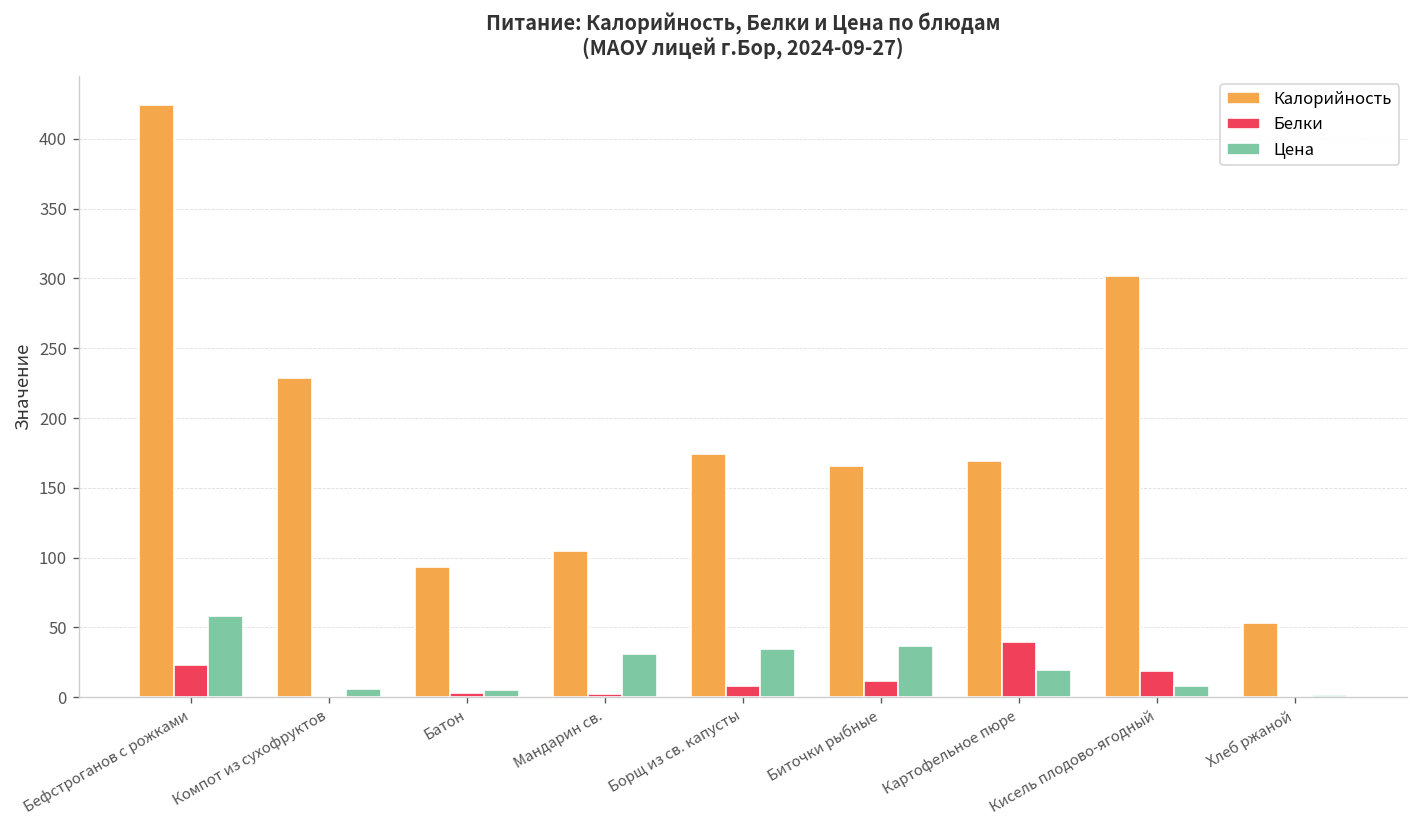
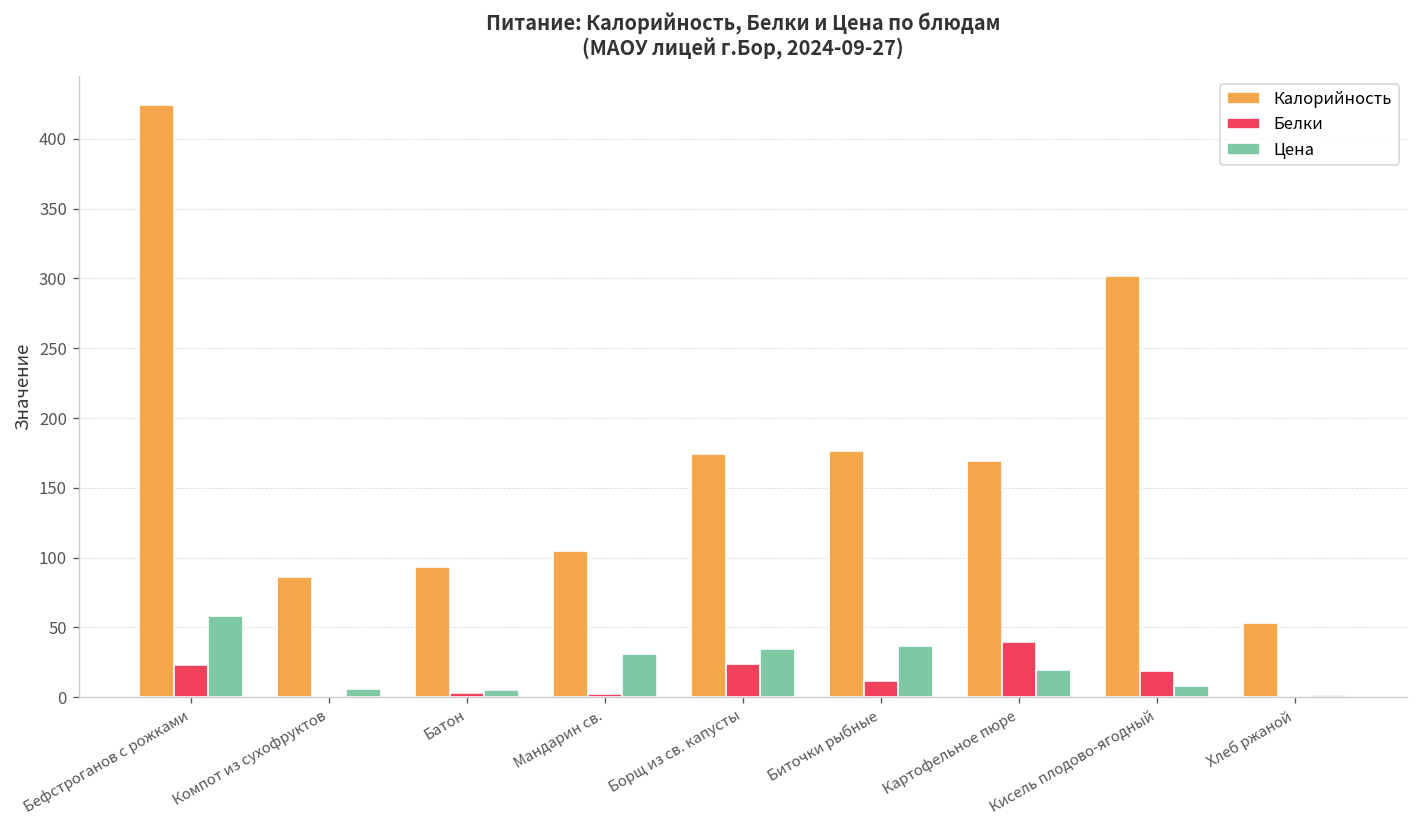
  {
    "Калорийность": {
      "Бефстроганов с рожками": 424,
-     "Компот из сухофруктов": 229,
+     "Компот из сухофруктов": 86,
      "Батон": 94,
      "Мандарин св.": 105,
      "Борщ из св. капусты": 174,
-     "Биточки рыбные": 165,
+     "Биточки рыбные": 176,
      "Картофельное пюре": 169,
      "Кисель плодово-ягодный": 302,
      "Хлеб ржаной": 53
    },
    "Белки": {
      "Бефстроганов с рожками": 23,
      "Батон": 3,
-     "Борщ из св. капусты": 8,
+     "Борщ из св. капусты": 24,
      "Биточки рыбные": 12,
      "Картофельное пюре": 40,
      "Кисель плодово-ягодный": 19
    },
    "Цена": {
      "Бефстроганов с рожками": 58,
      "Компот из сухофруктов": 6,
      "Батон": 5,
      "Мандарин св.": 31,
      "Борщ из св. капусты": 35,
      "Биточки рыбные": 36,
      "Картофельное пюре": 20,
      "Кисель плодово-ягодный": 8
    }
  }
